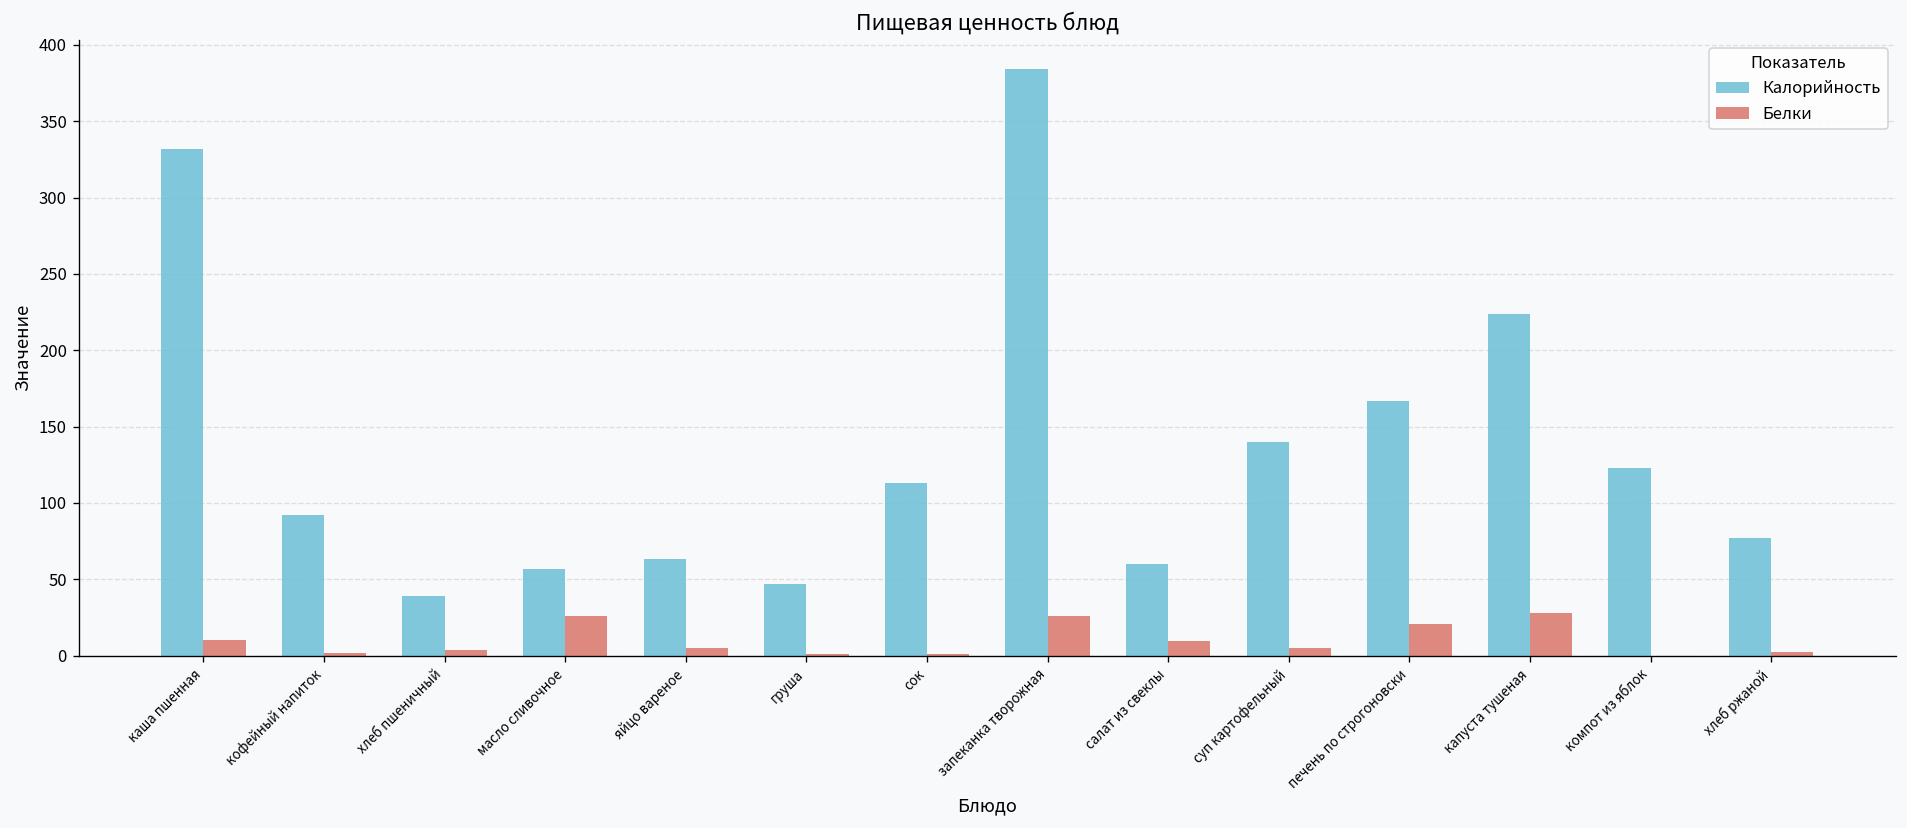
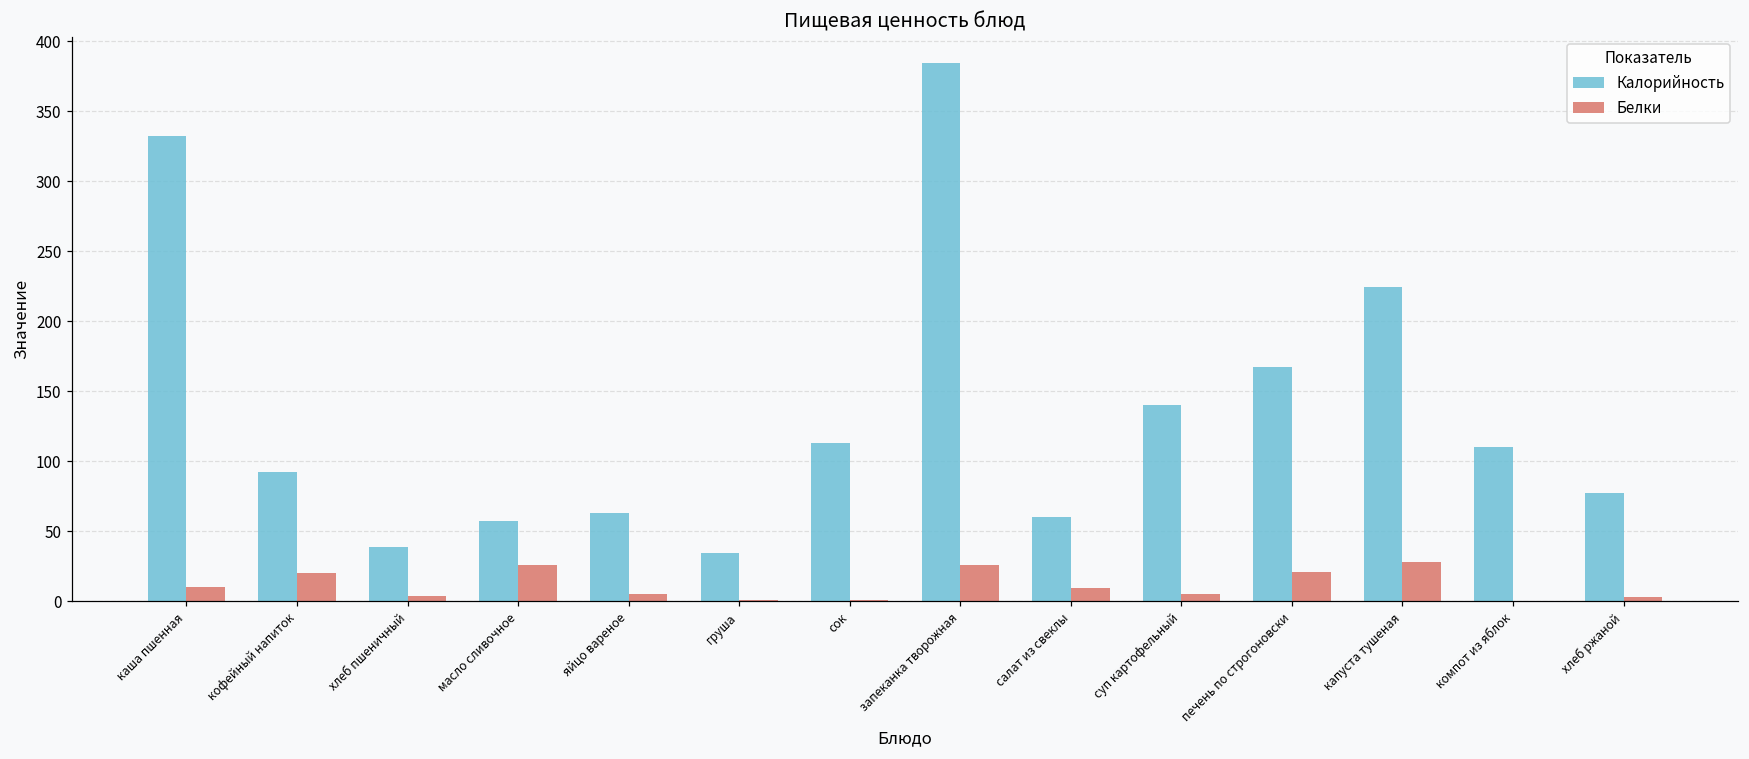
  {
    "Калорийность": {
      "каша пшенная": 332,
      "кофейный напиток": 92,
      "хлеб пшеничный": 39,
      "масло сливочное": 57,
      "яйцо вареное": 63,
-     "груша": 47,
+     "груша": 34,
      "сок": 113,
      "запеканка творожная": 384,
      "салат из свеклы": 60,
      "суп картофельный": 140,
      "печень по строгоновски": 167,
      "капуста тушеная": 224,
-     "компот из яблок": 123,
+     "компот из яблок": 110,
      "хлеб ржаной": 77
    },
    "Белки": {
      "каша пшенная": 10,
-     "кофейный напиток": 2,
+     "кофейный напиток": 20,
      "хлеб пшеничный": 4,
      "масло сливочное": 26,
      "яйцо вареное": 5,
      "запеканка творожная": 26,
      "салат из свеклы": 10,
      "суп картофельный": 5,
      "печень по строгоновски": 21,
      "капуста тушеная": 28,
      "компот из яблок": 0,
      "хлеб ржаной": 3
    }
  }
